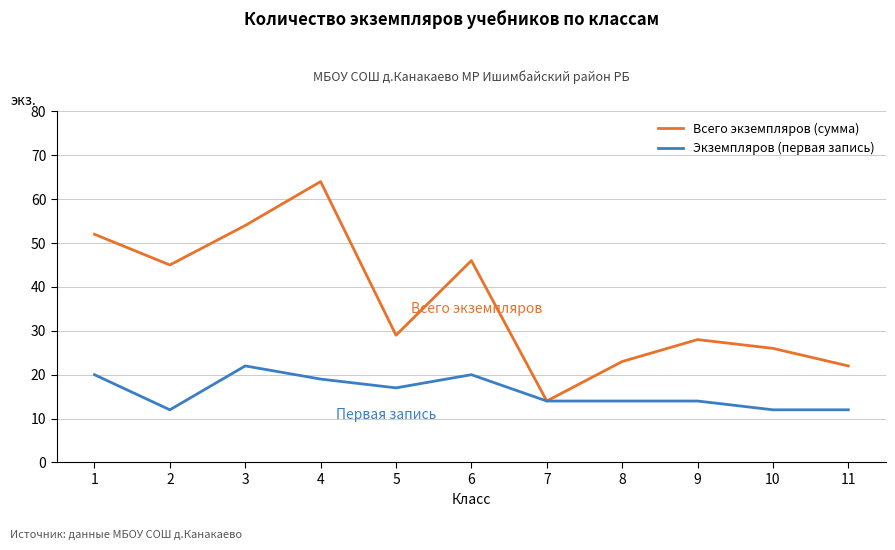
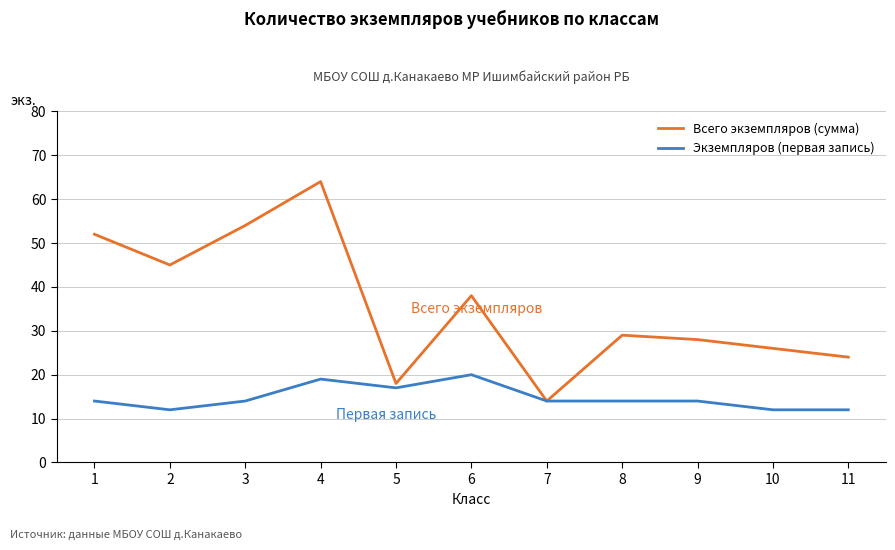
  {
    "Всего экземпляров (сумма)": {
      "1": 52,
      "2": 45,
      "3": 54,
      "4": 64,
-     "5": 29,
-     "6": 46,
-     "8": 23,
+     "5": 18,
+     "6": 38,
+     "8": 29,
      "9": 28,
      "10": 26,
-     "11": 22
+     "11": 24
    },
    "Экземпляров (первая запись)": {
-     "1": 20,
+     "1": 14,
      "2": 12,
-     "3": 22,
+     "3": 14,
      "4": 19,
      "5": 17,
      "6": 20,
      "8": 14,
      "9": 14,
      "10": 12,
      "11": 12
    }
  }
